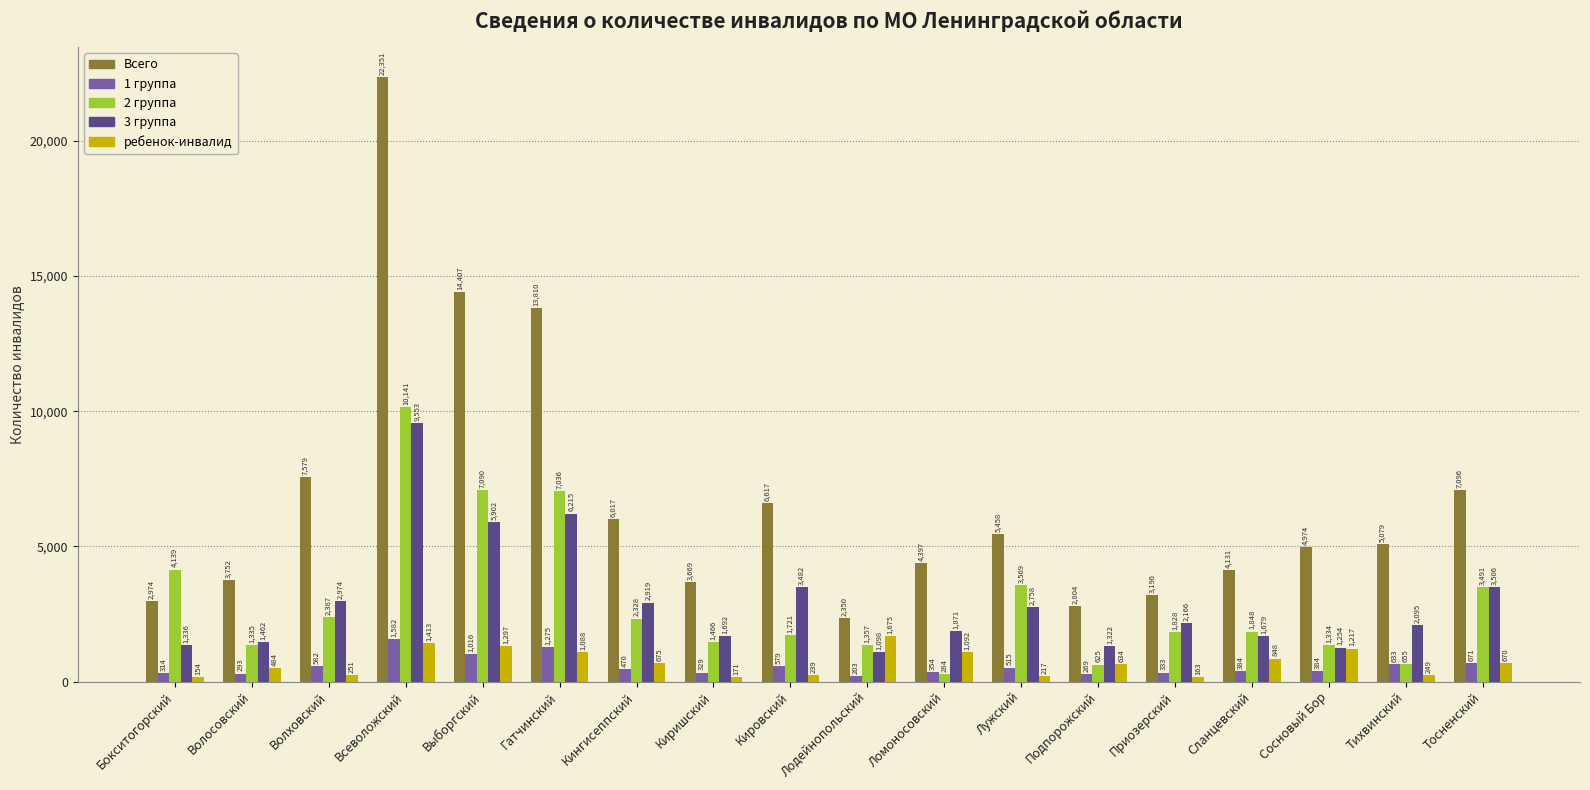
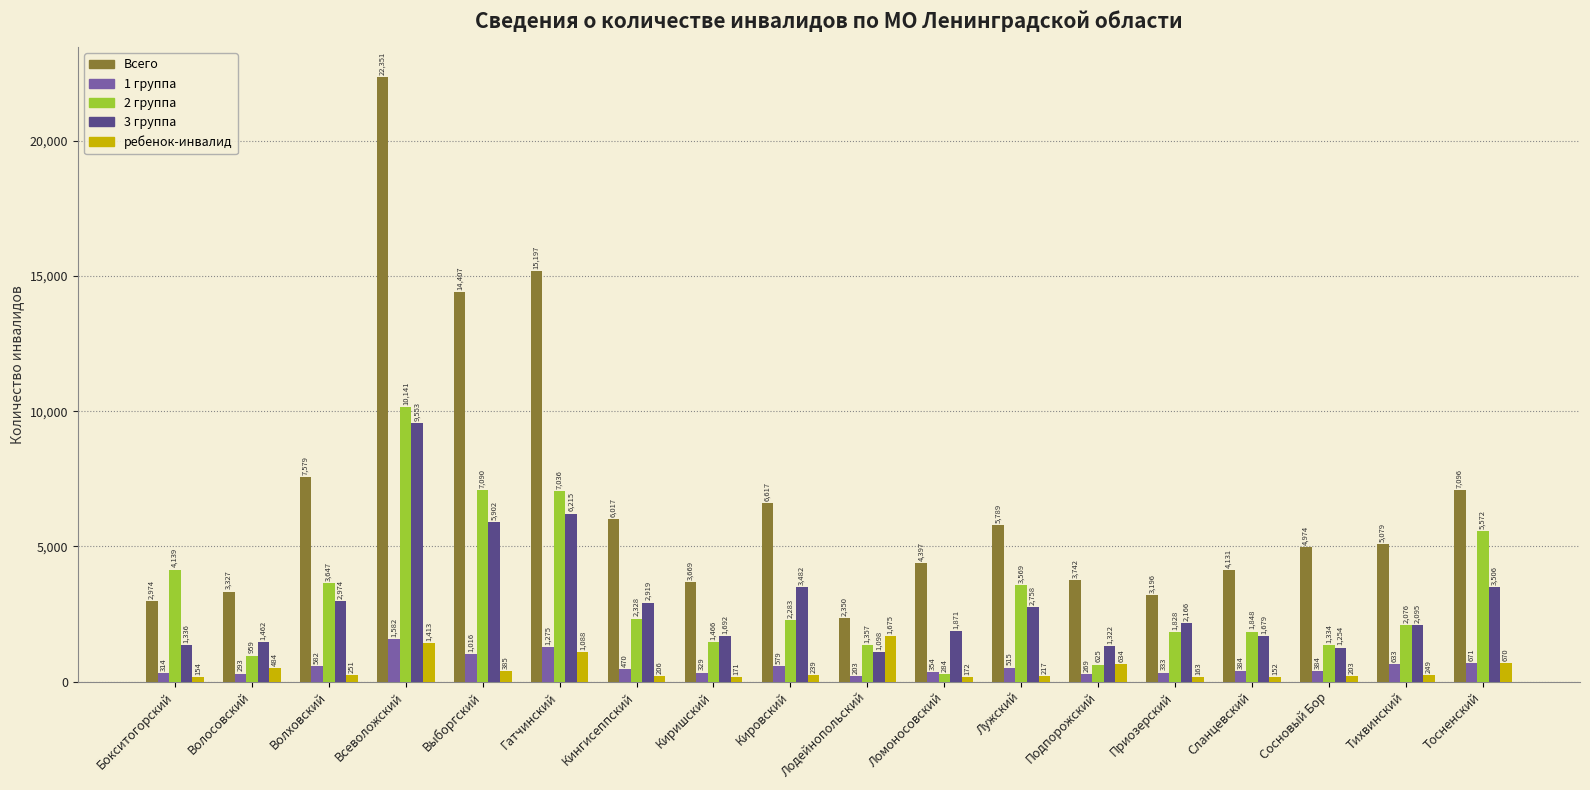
  {
    "Всего": {
      "Бокситогорский": "2,974",
-     "Волосовский": "3,752",
+     "Волосовский": "3,327",
      "Волховский": "7,579",
      "Всеволожский": "22,351",
      "Выборгский": "14,407",
-     "Гатчинский": "13,810",
+     "Гатчинский": "15,197",
      "Кингисеппский": "6,017",
      "Киришский": "3,669",
      "Кировский": "6,617",
      "Лодейнопольский": "2,350",
      "Ломоносовский": "4,397",
-     "Лужский": "5,458",
-     "Подпорожский": "2,804",
+     "Лужский": "5,789",
+     "Подпорожский": "3,742",
      "Приозерский": "3,196",
      "Сланцевский": "4,131",
      "Сосновый Бор": "4,974",
      "Тихвинский": "5,079",
      "Тосненский": "7,096"
    },
    "2 группа": {
      "Бокситогорский": "4,139",
-     "Волосовский": "1,335",
-     "Волховский": "2,387",
+     "Волосовский": "959",
+     "Волховский": "3,647",
      "Всеволожский": "10,141",
      "Выборгский": "7,090",
      "Гатчинский": "7,036",
      "Кингисеппский": "2,328",
      "Киришский": "1,466",
-     "Кировский": "1,721",
+     "Кировский": "2,283",
      "Лодейнопольский": "1,357",
      "Ломоносовский": "284",
      "Лужский": "3,569",
      "Подпорожский": "625",
      "Приозерский": "1,828",
      "Сланцевский": "1,848",
      "Сосновый Бор": "1,334",
-     "Тихвинский": "655",
-     "Тосненский": "3,491"
+     "Тихвинский": "2,076",
+     "Тосненский": "5,572"
    },
    "ребенок-инвалид": {
      "Бокситогорский": "154",
      "Волосовский": "484",
      "Волховский": "251",
      "Всеволожский": "1,413",
-     "Выборгский": "1,297",
+     "Выборгский": "385",
      "Гатчинский": "1,088",
-     "Кингисеппский": "675",
+     "Кингисеппский": "206",
      "Киришский": "171",
      "Кировский": "239",
      "Лодейнопольский": "1,675",
-     "Ломоносовский": "1,092",
+     "Ломоносовский": "172",
      "Лужский": "217",
      "Подпорожский": "634",
      "Приозерский": "163",
-     "Сланцевский": "848",
-     "Сосновый Бор": "1,217",
+     "Сланцевский": "152",
+     "Сосновый Бор": "203",
      "Тихвинский": "249",
      "Тосненский": "670"
    }
  }
